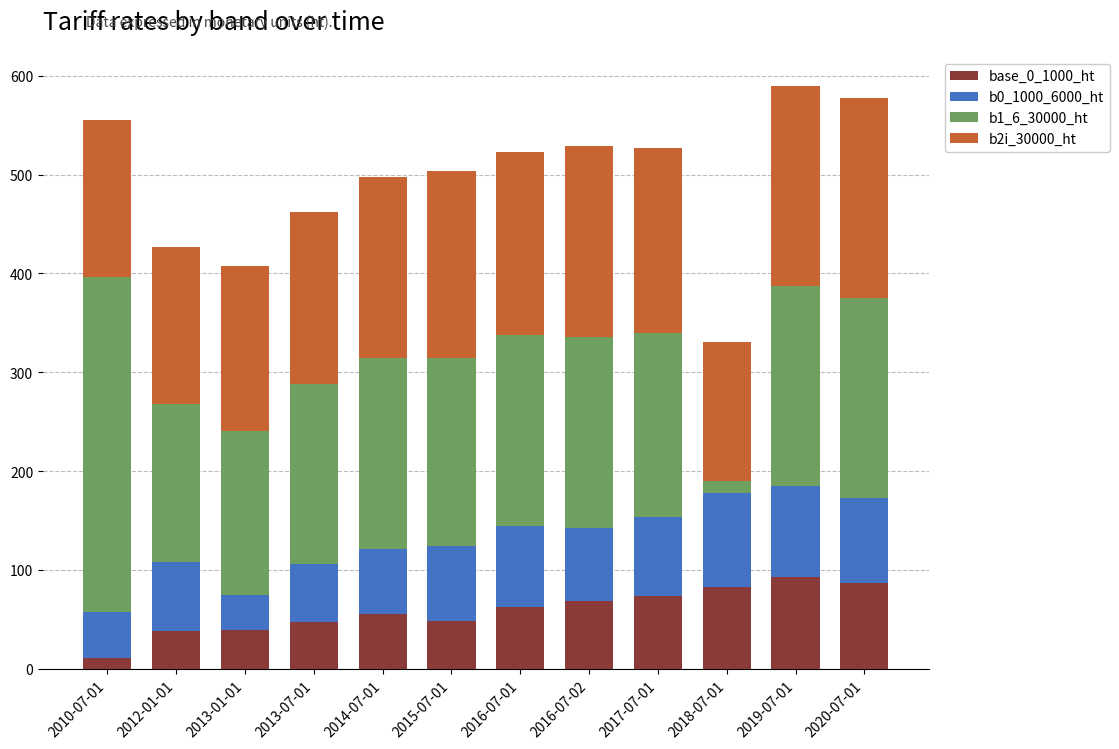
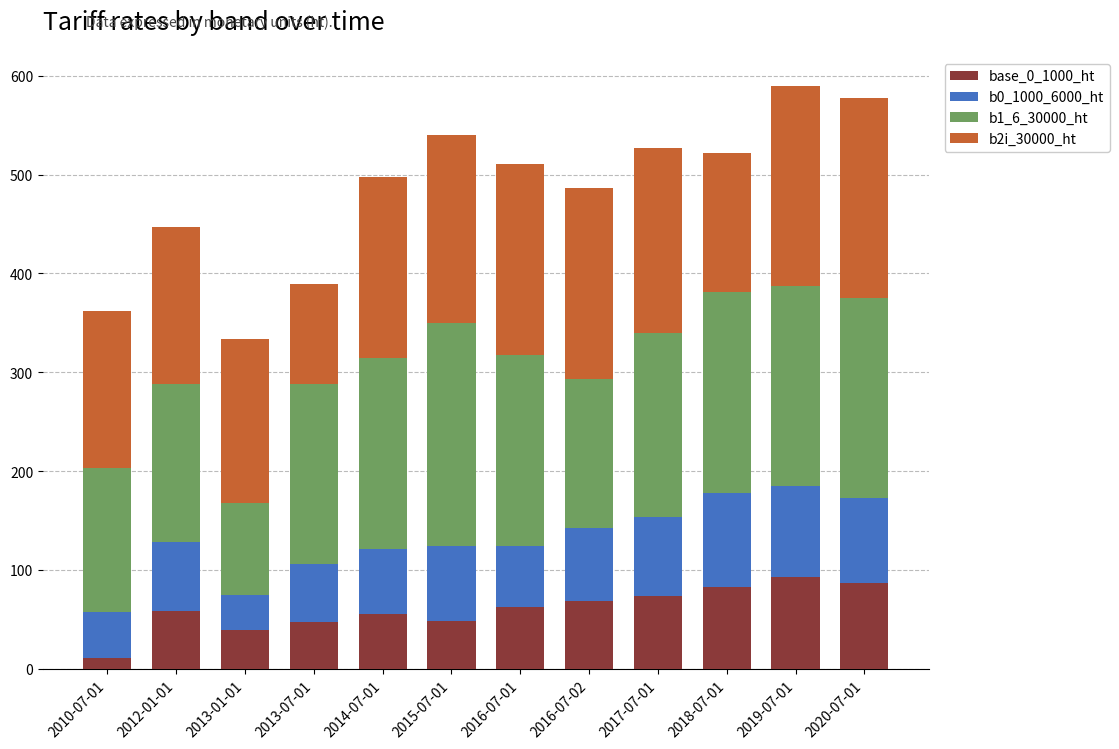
  {
    "base_0_1000_ht": {
      "2010-07-01": 10,
-     "2012-01-01": 40,
+     "2012-01-01": 60,
      "2013-01-01": 40,
      "2013-07-01": 50,
      "2014-07-01": 50,
      "2015-07-01": 50,
      "2016-07-01": 60,
      "2016-07-02": 70,
      "2017-07-01": 70,
      "2018-07-01": 80,
      "2019-07-01": 90,
      "2020-07-01": 90
    },
    "b0_1000_6000_ht": {
      "2010-07-01": 50,
      "2012-01-01": 70,
      "2013-01-01": 30,
      "2013-07-01": 60,
      "2014-07-01": 70,
      "2015-07-01": 80,
-     "2016-07-01": 80,
+     "2016-07-01": 60,
      "2016-07-02": 70,
      "2017-07-01": 80,
      "2018-07-01": 90,
      "2019-07-01": 90,
      "2020-07-01": 90
    },
    "b1_6_30000_ht": {
-     "2010-07-01": 340,
+     "2010-07-01": 150,
      "2012-01-01": 160,
-     "2013-01-01": 170,
+     "2013-01-01": 90,
      "2013-07-01": 180,
      "2014-07-01": 190,
-     "2015-07-01": 190,
+     "2015-07-01": 230,
      "2016-07-01": 190,
-     "2016-07-02": 190,
+     "2016-07-02": 150,
      "2017-07-01": 190,
-     "2018-07-01": 10,
+     "2018-07-01": 200,
      "2019-07-01": 200,
      "2020-07-01": 200
    },
    "b2i_30000_ht": {
      "2010-07-01": 160,
      "2012-01-01": 160,
      "2013-01-01": 170,
-     "2013-07-01": 170,
+     "2013-07-01": 100,
      "2014-07-01": 180,
      "2015-07-01": 190,
-     "2016-07-01": 180,
+     "2016-07-01": 190,
      "2016-07-02": 190,
      "2017-07-01": 190,
      "2018-07-01": 140,
      "2019-07-01": 200,
      "2020-07-01": 200
    }
  }
